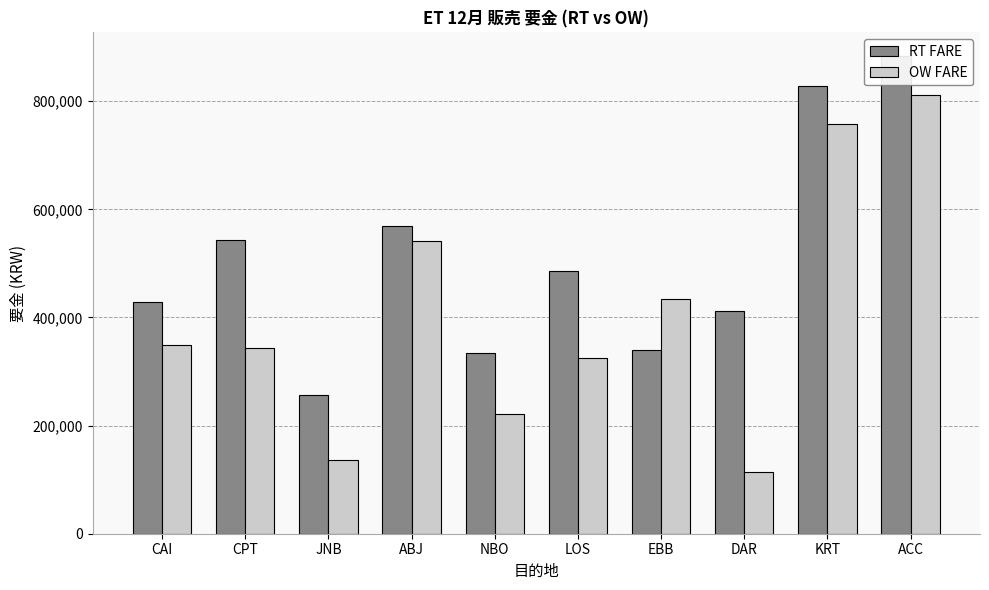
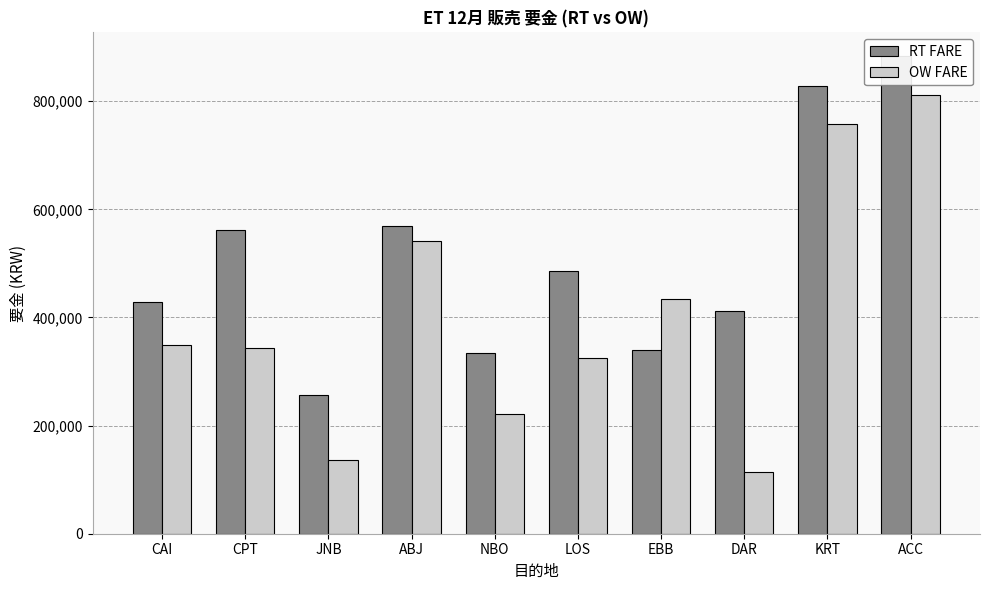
  {
    "RT FARE": {
      "CAI": "430,000",
-     "CPT": "540,000",
+     "CPT": "560,000",
      "JNB": "260,000",
      "ABJ": "570,000",
      "NBO": "330,000",
      "LOS": "490,000",
      "EBB": "340,000",
      "DAR": "410,000",
      "KRT": "830,000"
    },
    "OW FARE": {
      "CAI": "350,000",
      "CPT": "340,000",
      "JNB": "140,000",
      "ABJ": "540,000",
      "NBO": "220,000",
      "LOS": "330,000",
      "EBB": "440,000",
      "DAR": "110,000",
      "KRT": "760,000",
      "ACC": "810,000"
    }
  }
